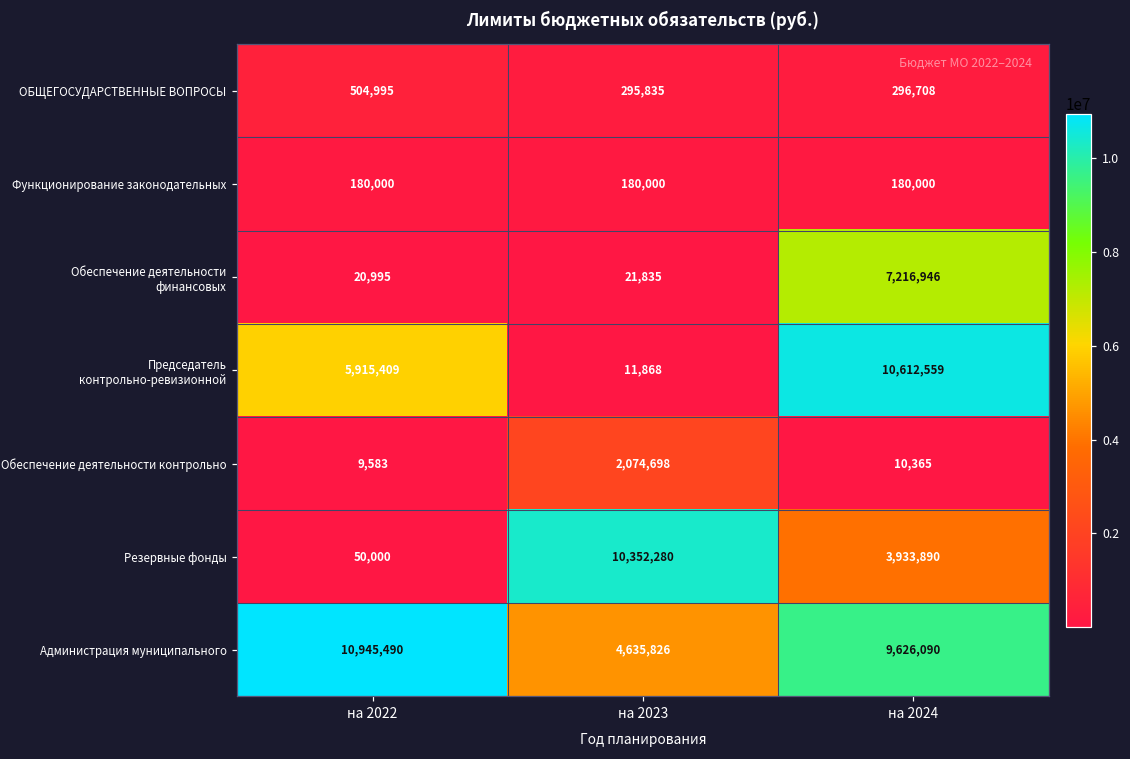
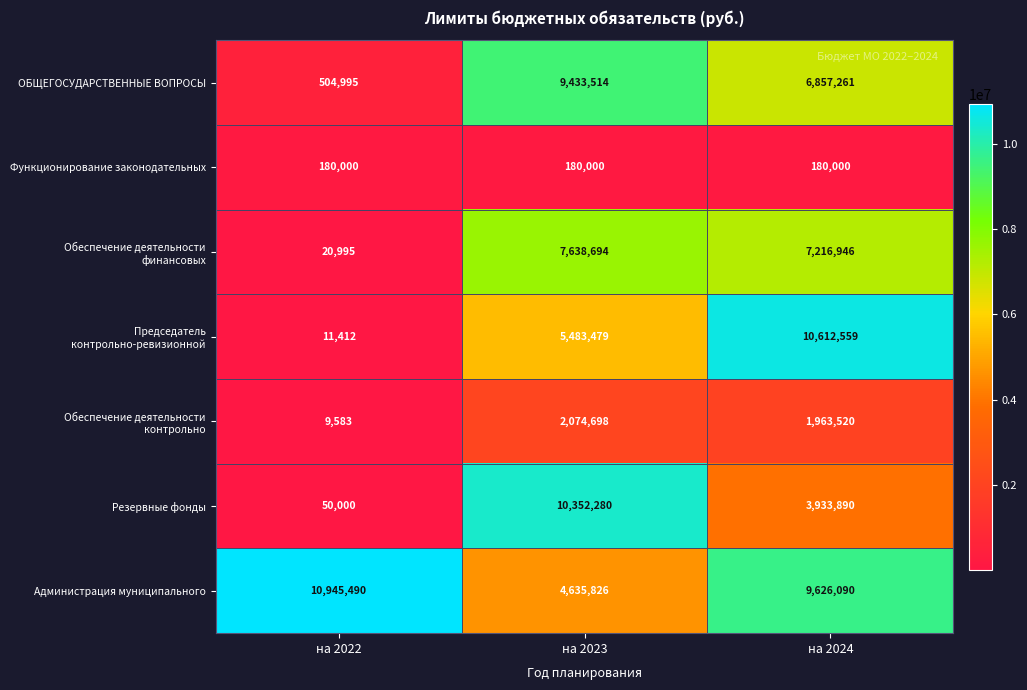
  {
    "ОБЩЕГОСУДАРСТВЕННЫЕ ВОПРОСЫ": {
      "на 2022": "504,995",
-     "на 2023": "295,835",
-     "на 2024": "296,708"
+     "на 2023": "9,433,514",
+     "на 2024": "6,857,261"
    },
    "Функционирование законодательных": {
      "на 2022": "180,000",
      "на 2023": "180,000",
      "на 2024": "180,000"
    },
    "Обеспечение деятельности финансовых": {
      "на 2022": "20,995",
-     "на 2023": "21,835",
+     "на 2023": "7,638,694",
      "на 2024": "7,216,946"
    },
    "Председатель контрольно-ревизионной": {
-     "на 2022": "5,915,409",
-     "на 2023": "11,868",
+     "на 2022": "11,412",
+     "на 2023": "5,483,479",
      "на 2024": "10,612,559"
    },
    "Обеспечение деятельности контрольно": {
      "на 2022": "9,583",
      "на 2023": "2,074,698",
-     "на 2024": "10,365"
+     "на 2024": "1,963,520"
    },
    "Резервные фонды": {
      "на 2022": "50,000",
      "на 2023": "10,352,280",
      "на 2024": "3,933,890"
    },
    "Администрация муниципального": {
      "на 2022": "10,945,490",
      "на 2023": "4,635,826",
      "на 2024": "9,626,090"
    }
  }
